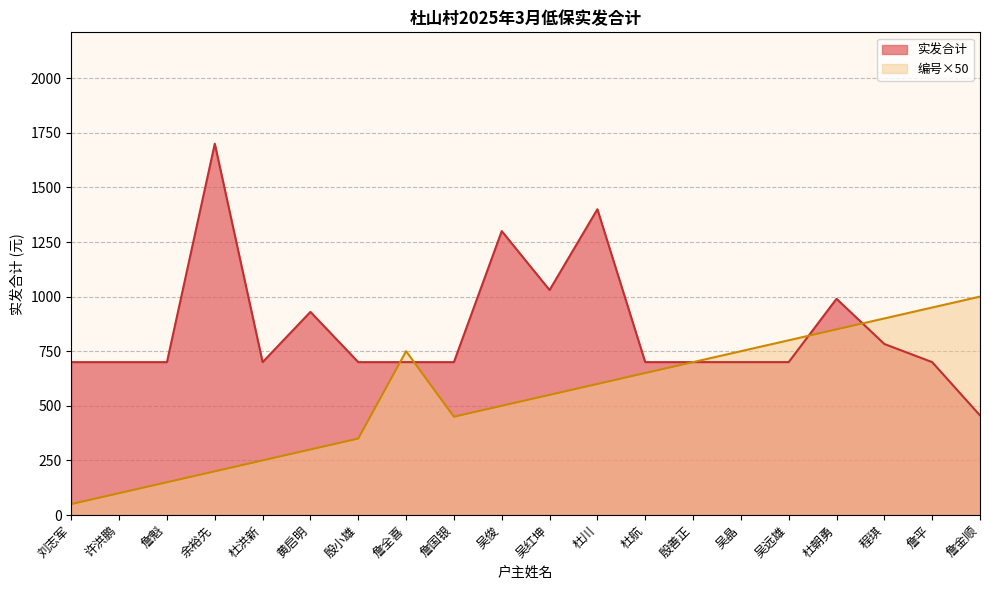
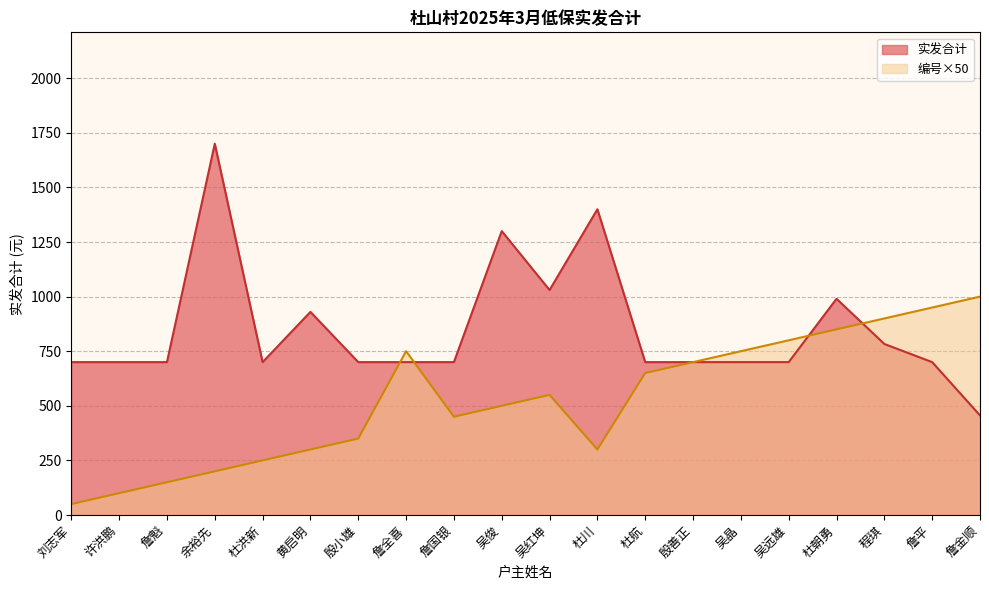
  {
    "实发合计": {
      "刘志军": 700,
      "许洪鹏": 700,
      "詹魁": 700,
      "余裕先": 1700,
      "杜洪新": 700,
      "黄启明": 930,
      "殷小雄": 700,
      "詹全喜": 700,
      "詹国银": 700,
      "吴俊": 1300,
      "吴红坤": 1030,
      "杜川": 1400,
      "杜航": 700,
      "吴晶": 700,
      "吴远雄": 700,
      "杜朝勇": 990,
      "程琪": 780,
      "詹平": 700,
      "詹金顺": 460
    },
    "编号×50": {
      "刘志军": 50,
      "许洪鹏": 100,
      "詹魁": 150,
      "余裕先": 200,
      "杜洪新": 250,
      "黄启明": 300,
      "殷小雄": 350,
      "詹全喜": 750,
      "詹国银": 450,
      "吴俊": 500,
      "吴红坤": 550,
-     "杜川": 600,
+     "杜川": 300,
      "杜航": 650,
      "吴晶": 750,
      "吴远雄": 800,
      "杜朝勇": 850,
      "程琪": 900,
      "詹平": 950,
      "詹金顺": 1000
    }
  }
